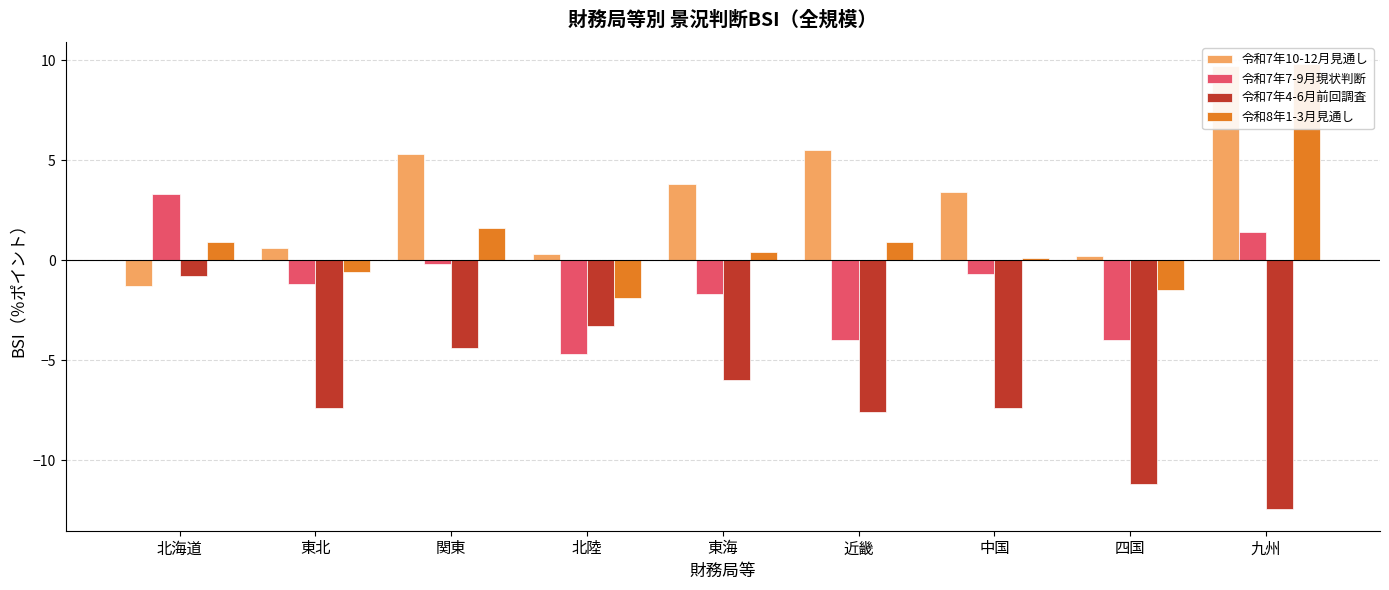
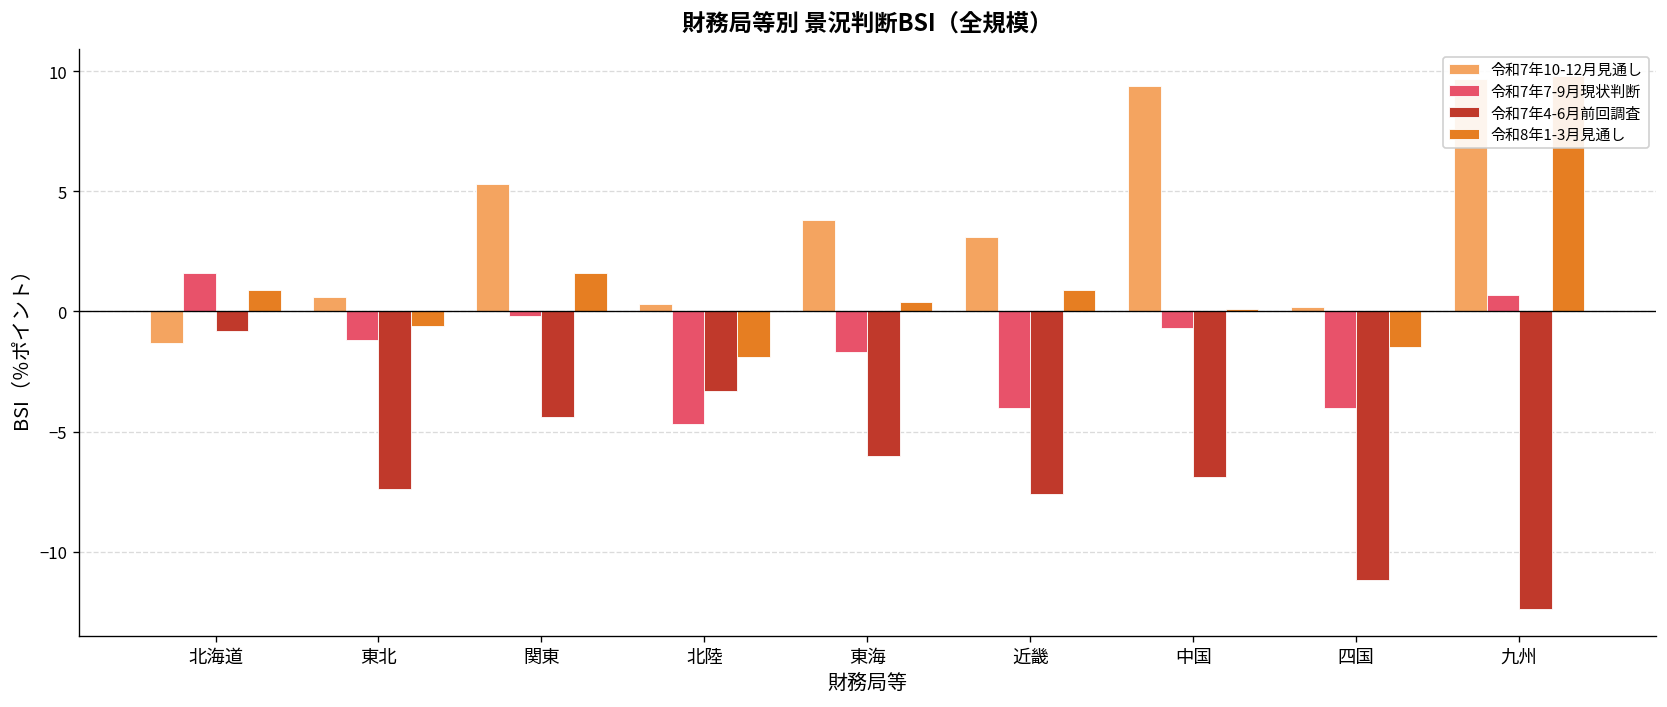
  {
    "令和7年10-12月見通し": {
      "北海道": -1.3,
      "東北": 0.6,
      "関東": 5.3,
      "北陸": 0.3,
      "東海": 3.8,
-     "近畿": 5.5,
-     "中国": 3.4,
+     "近畿": 3.1,
+     "中国": 9.4,
      "四国": 0.2
    },
    "令和7年7-9月現状判断": {
-     "北海道": 3.3,
+     "北海道": 1.6,
      "東北": -1.2,
      "関東": -0.2,
      "北陸": -4.7,
      "東海": -1.7,
      "近畿": -4.0,
      "中国": -0.7,
      "四国": -4.0,
-     "九州": 1.4
+     "九州": 0.7
    },
    "令和7年4-6月前回調査": {
      "北海道": -0.8,
      "東北": -7.4,
      "関東": -4.4,
      "北陸": -3.3,
      "東海": -6.0,
      "近畿": -7.6,
-     "中国": -7.4,
+     "中国": -6.9,
      "四国": -11.2,
      "九州": -12.4
    },
    "令和8年1-3月見通し": {
      "北海道": 0.9,
      "東北": -0.6,
      "関東": 1.6,
      "北陸": -1.9,
      "東海": 0.4,
      "近畿": 0.9,
      "四国": -1.5
    }
  }
